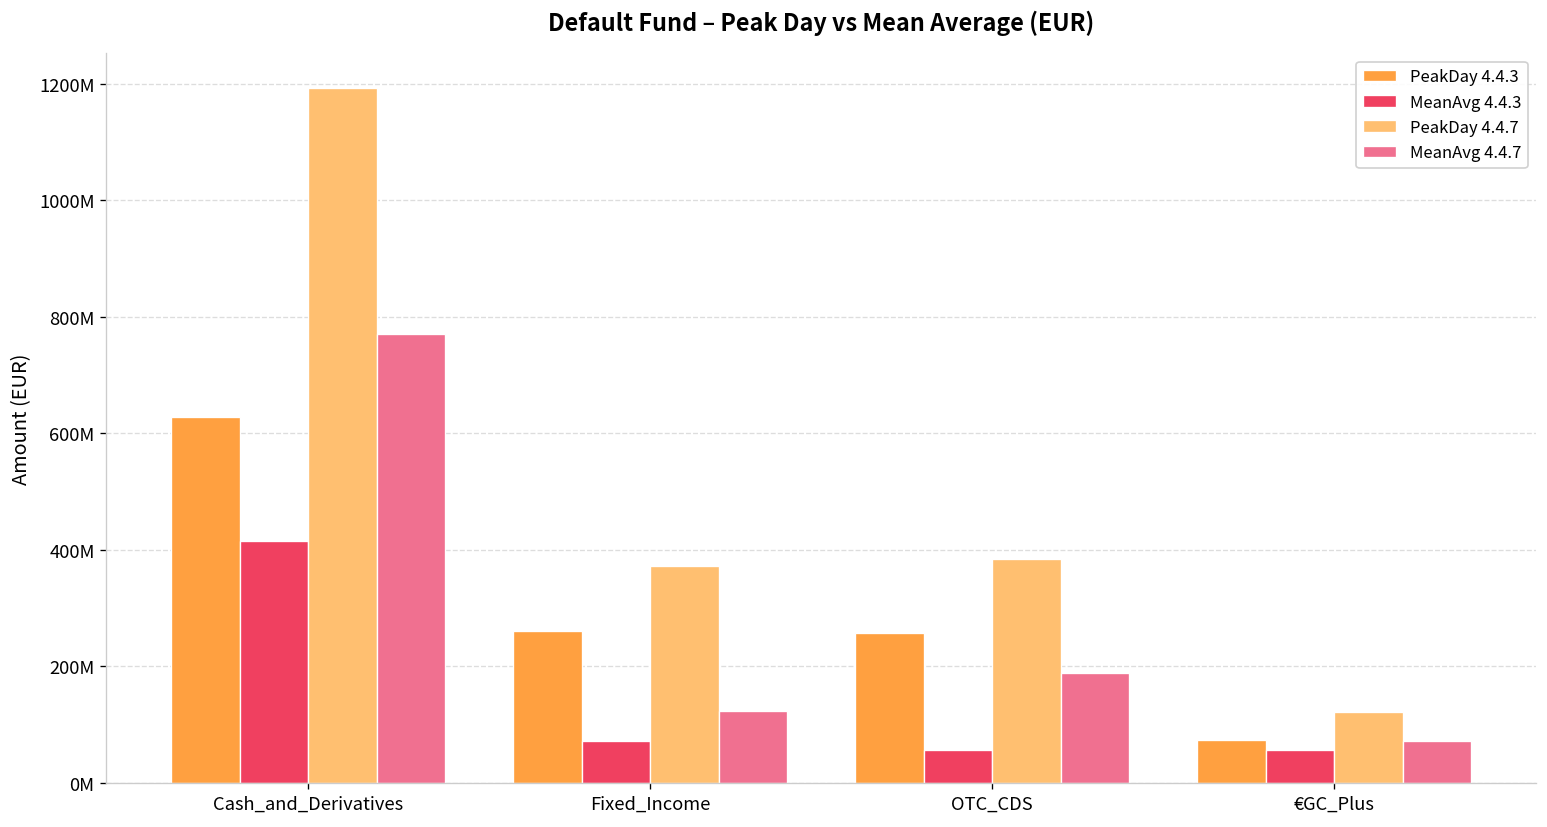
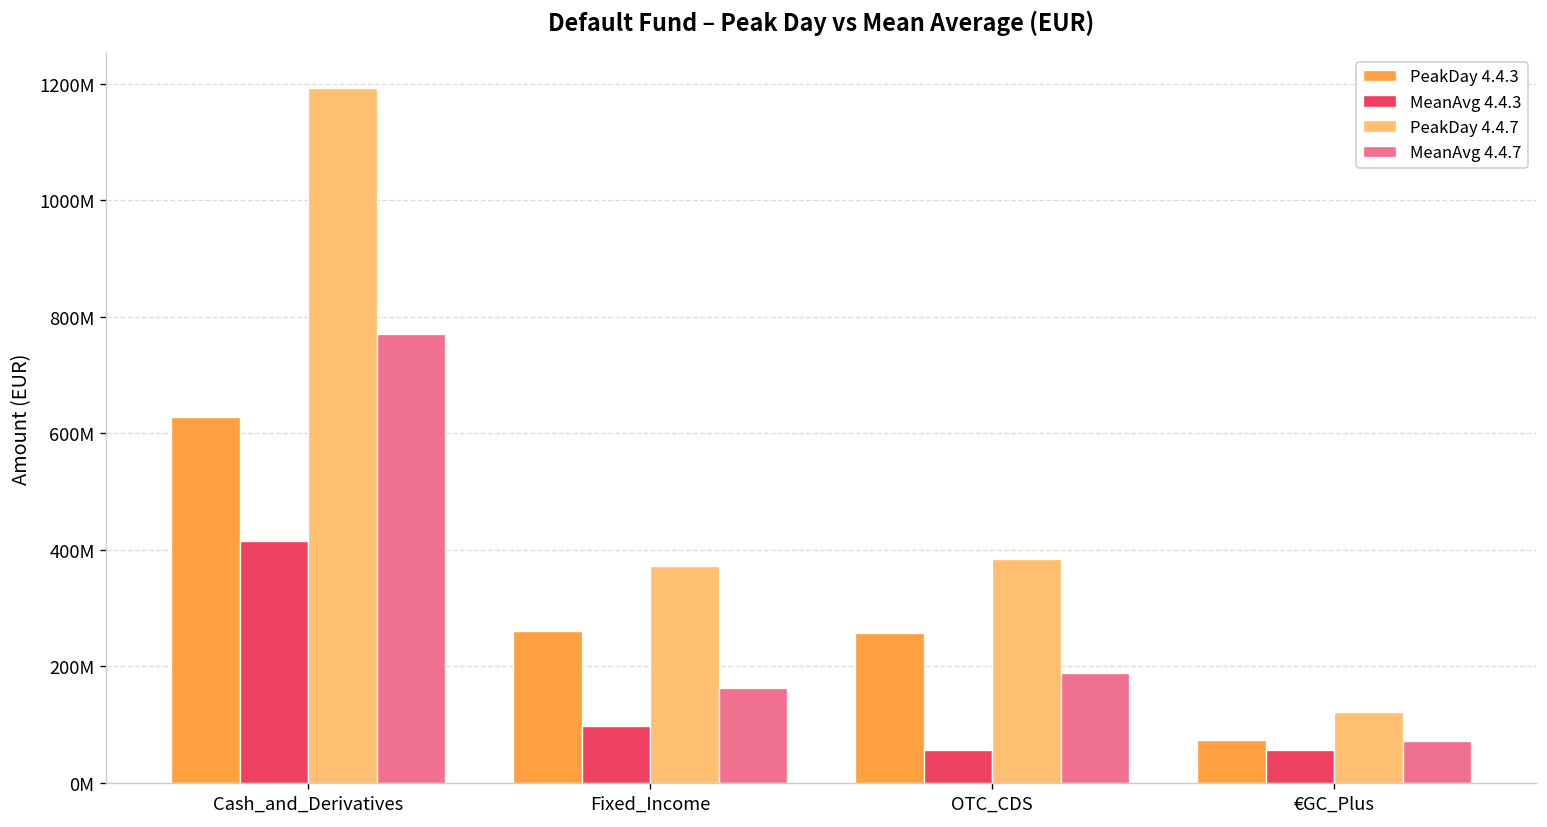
  {
    "MeanAvg 4.4.3": {
      "Cash_and_Derivatives": 420000000,
-     "Fixed_Income": 70000000,
+     "Fixed_Income": 100000000,
      "OTC_CDS": 60000000,
      "€GC_Plus": 60000000
    },
    "MeanAvg 4.4.7": {
      "Cash_and_Derivatives": 770000000,
-     "Fixed_Income": 120000000,
+     "Fixed_Income": 160000000,
      "OTC_CDS": 190000000,
      "€GC_Plus": 70000000
    }
  }
